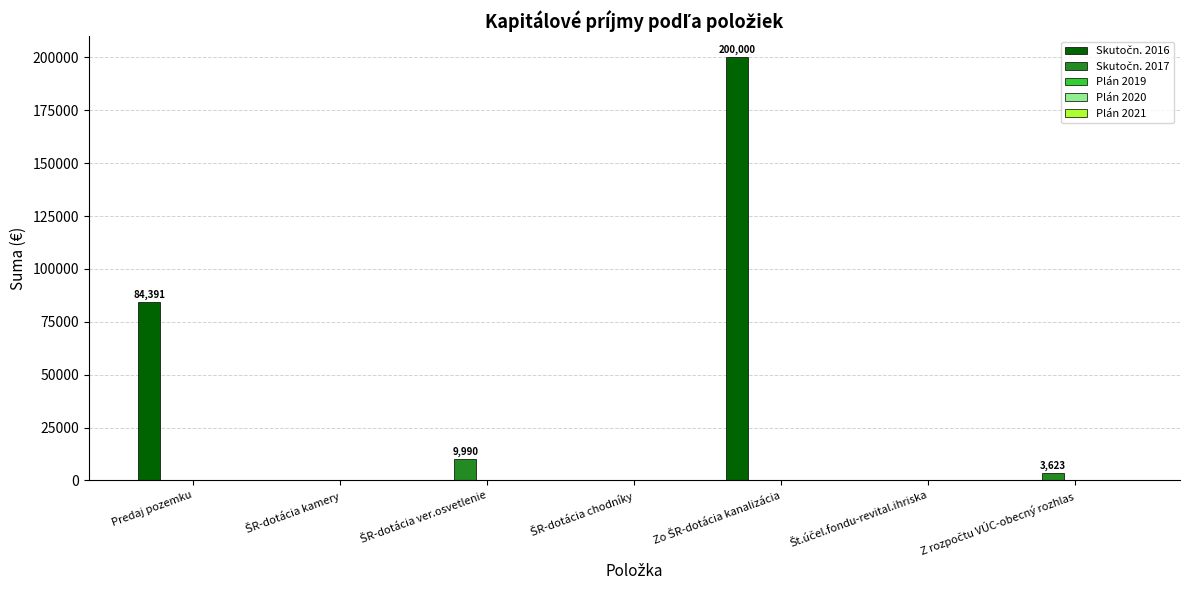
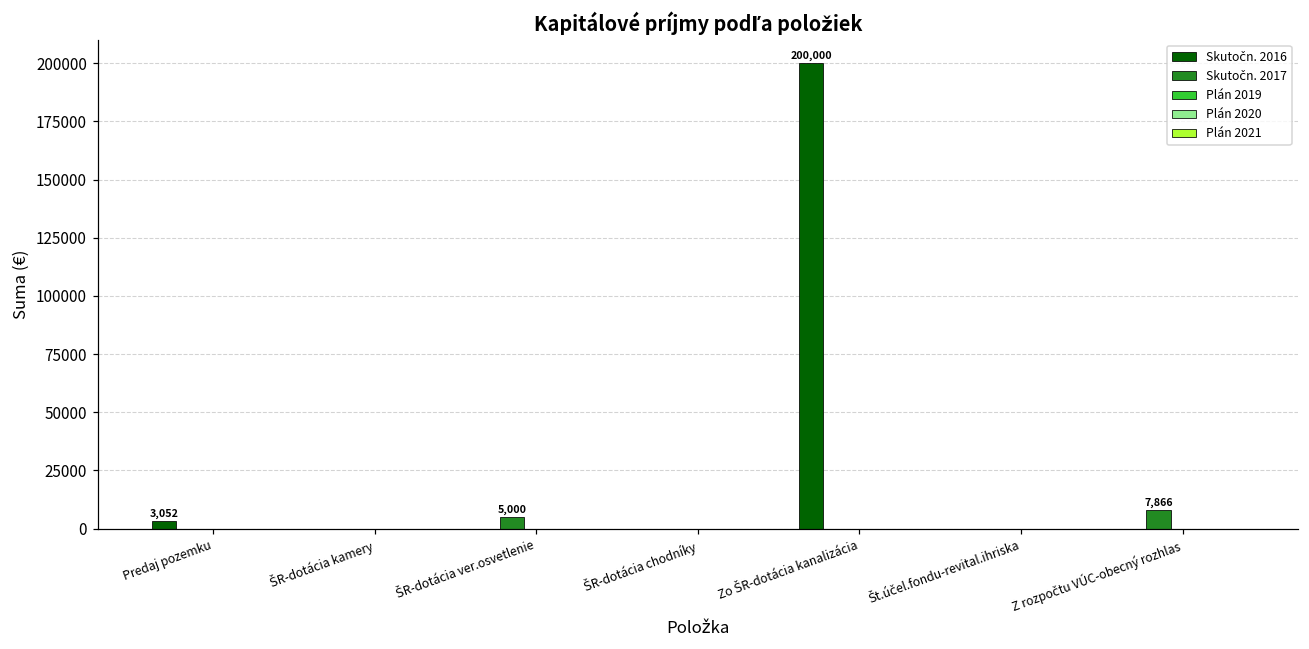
  {
    "Skutočn. 2016": {
-     "Predaj pozemku": "84,391",
+     "Predaj pozemku": "3,052",
      "Zo ŠR-dotácia kanalizácia": "200,000"
    },
    "Skutočn. 2017": {
-     "ŠR-dotácia ver.osvetlenie": "9,990",
-     "Z rozpočtu VÚC-obecný rozhlas": "3,623"
+     "ŠR-dotácia ver.osvetlenie": "5,000",
+     "Z rozpočtu VÚC-obecný rozhlas": "7,866"
    },
    "Plán 2019": {
      "Predaj pozemku": "0",
      "ŠR-dotácia kamery": "0",
      "ŠR-dotácia ver.osvetlenie": "0",
      "ŠR-dotácia chodníky": "0",
      "Zo ŠR-dotácia kanalizácia": "0",
      "Št.účel.fondu-revital.ihriska": "0",
      "Z rozpočtu VÚC-obecný rozhlas": "0"
    },
    "Plán 2020": {
      "Predaj pozemku": "0",
      "ŠR-dotácia kamery": "0",
      "ŠR-dotácia ver.osvetlenie": "0",
      "ŠR-dotácia chodníky": "0",
      "Zo ŠR-dotácia kanalizácia": "0",
      "Št.účel.fondu-revital.ihriska": "0",
      "Z rozpočtu VÚC-obecný rozhlas": "0"
    },
    "Plán 2021": {
      "Predaj pozemku": "0",
      "ŠR-dotácia kamery": "0",
      "ŠR-dotácia ver.osvetlenie": "0",
      "ŠR-dotácia chodníky": "0",
      "Zo ŠR-dotácia kanalizácia": "0",
      "Št.účel.fondu-revital.ihriska": "0",
      "Z rozpočtu VÚC-obecný rozhlas": "0"
    }
  }
